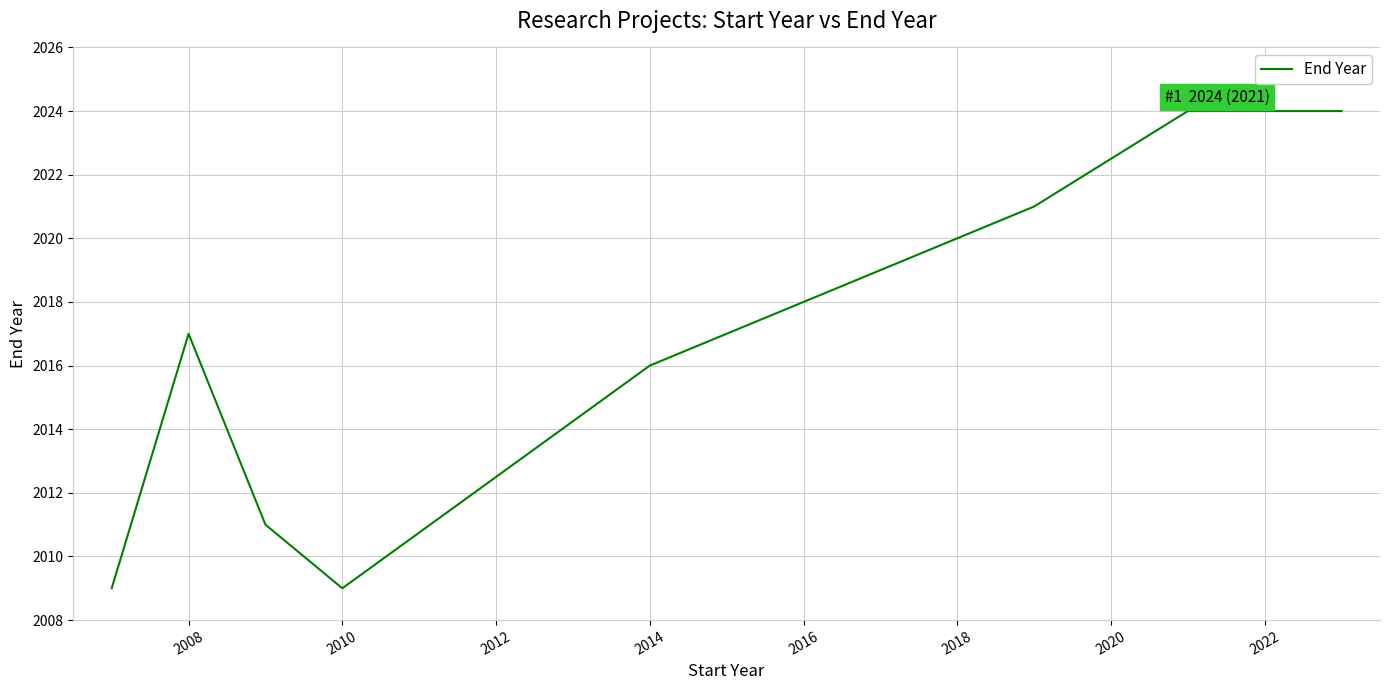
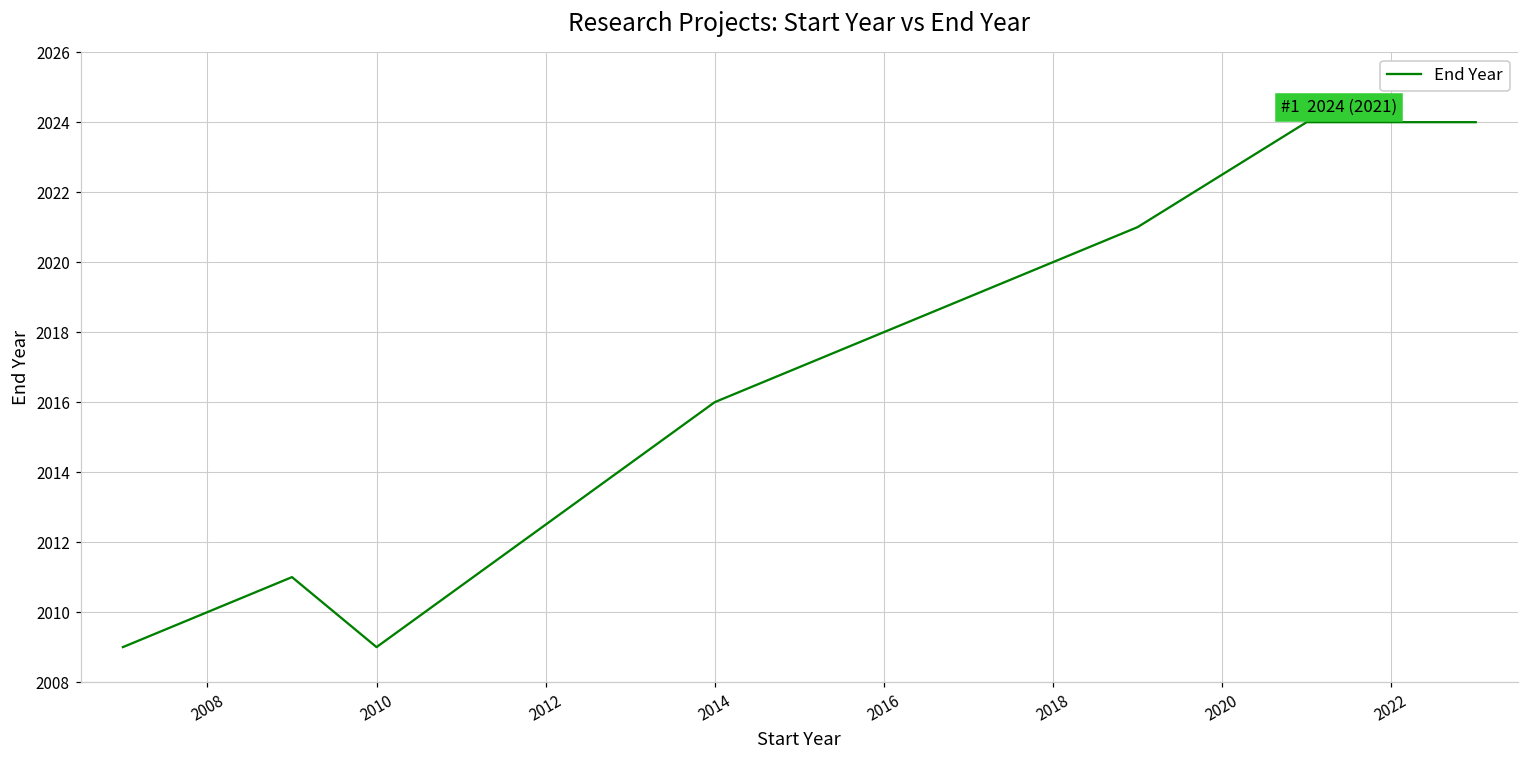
  {
-   "2008": 2017,
+   "2008": 2010,
    "2010": 2009,
    "2014": 2016
  }
